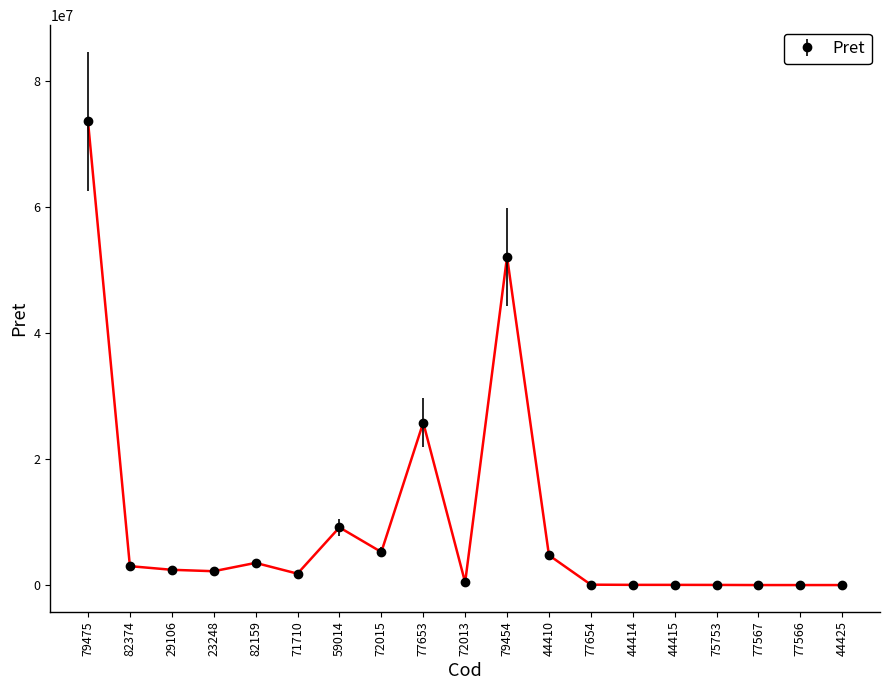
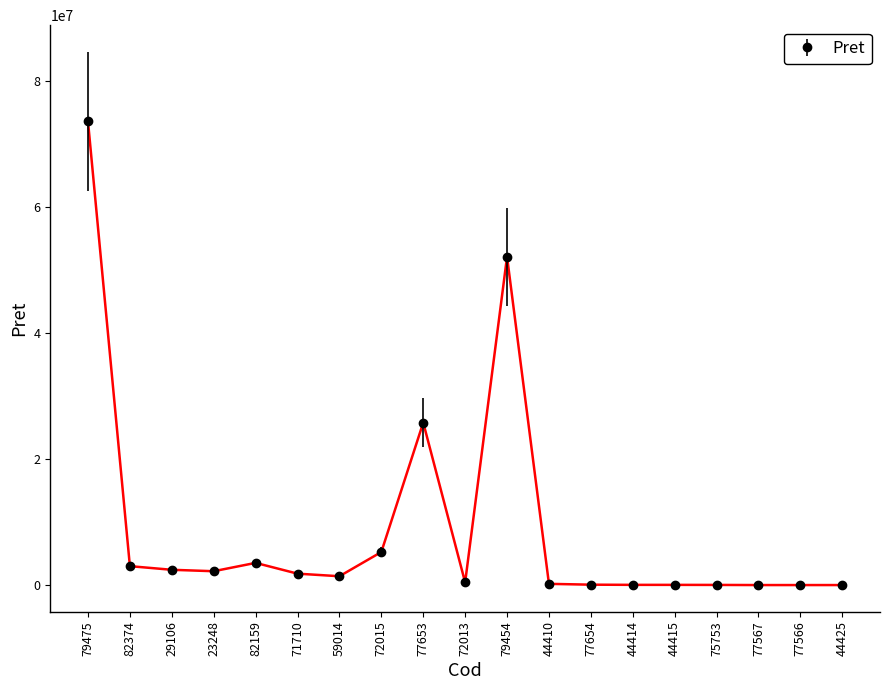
  {
    "79475": 74000000,
    "82374": 3000000,
    "29106": 2000000,
    "23248": 2000000,
    "82159": 4000000,
    "71710": 2000000,
-   "59014": 9000000,
+   "59014": 1000000,
    "72015": 5000000,
    "77653": 26000000,
    "72013": 0,
    "79454": 52000000,
-   "44410": 5000000,
+   "44410": 0,
    "77654": 0,
    "44414": 0,
    "44415": 0,
    "75753": 0,
    "77567": 0,
    "77566": 0,
    "44425": 0
  }
